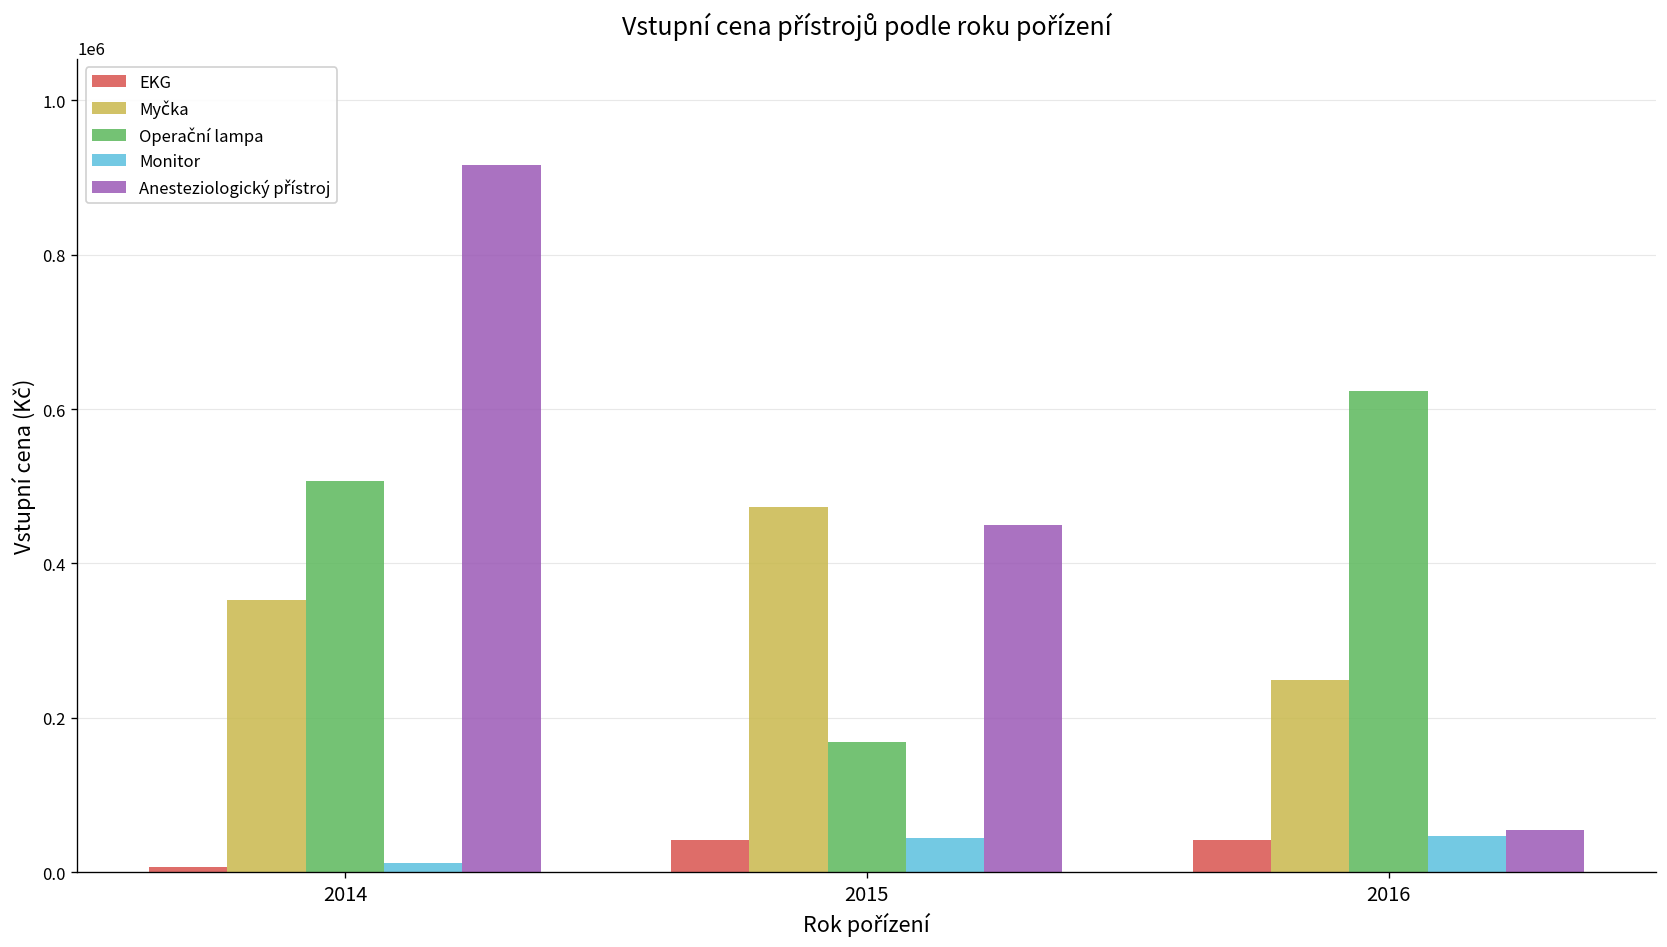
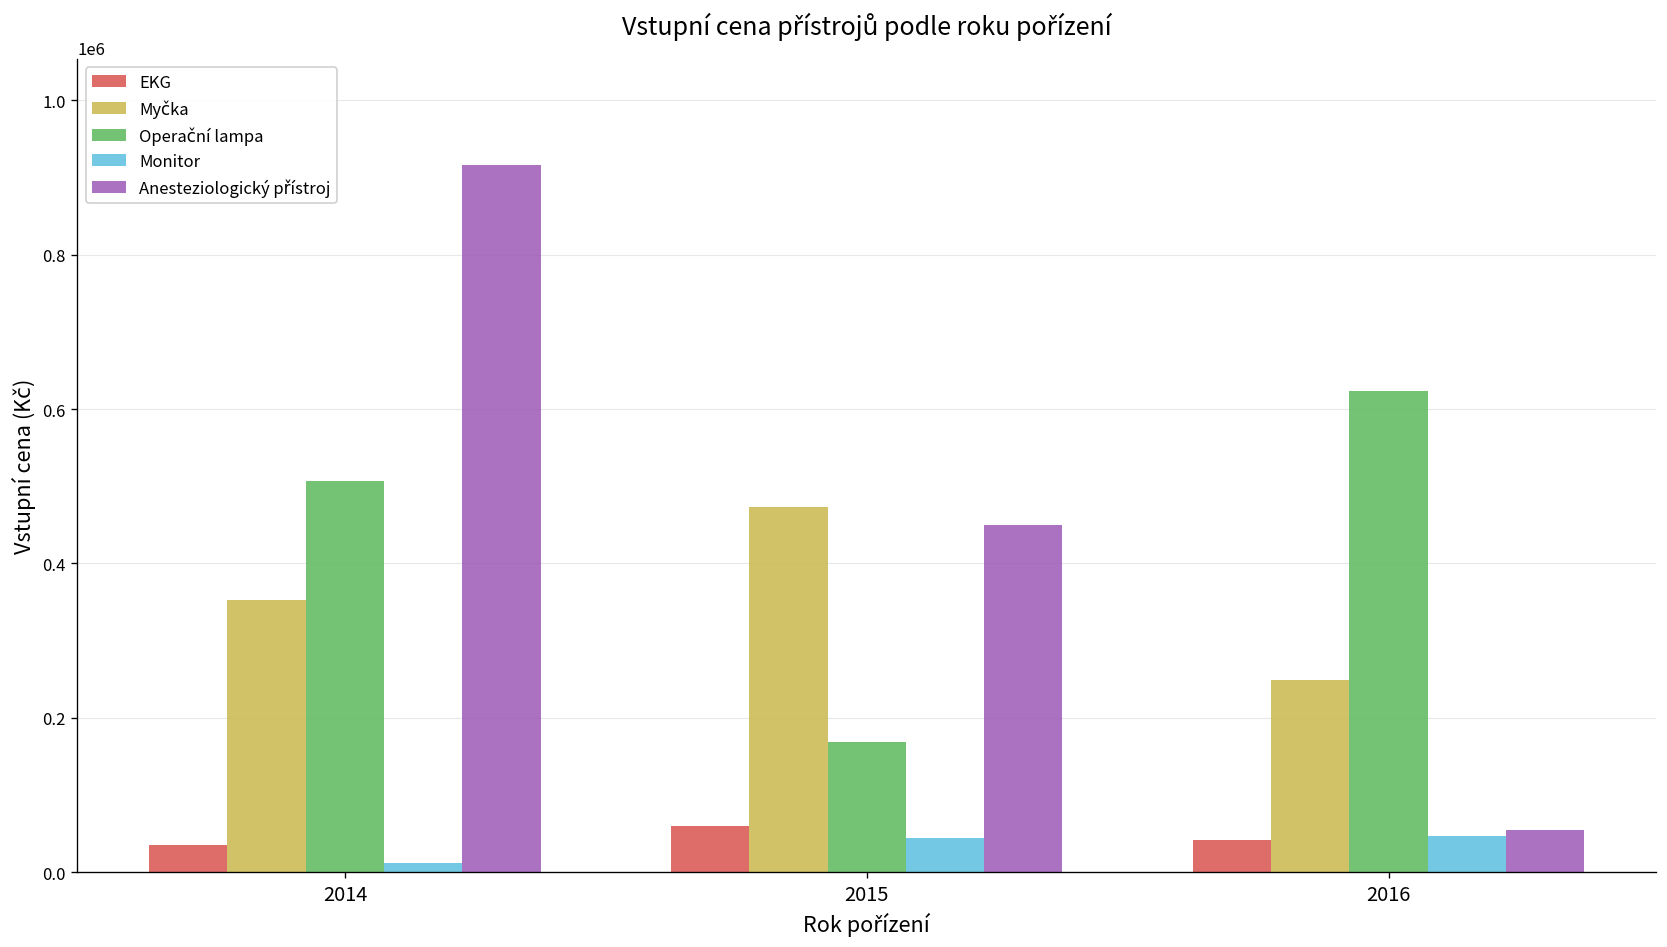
  {
    "EKG": {
-     "2014": 10000,
-     "2015": 40000,
+     "2014": 40000,
+     "2015": 60000,
      "2016": 40000
    },
    "Myčka": {
      "2014": 350000,
      "2015": 470000,
      "2016": 250000
    },
    "Operační lampa": {
      "2014": 510000,
      "2015": 170000,
      "2016": 620000
    },
    "Monitor": {
      "2014": 10000,
      "2015": 50000,
      "2016": 50000
    },
    "Anesteziologický přístroj": {
      "2014": 920000,
      "2015": 450000,
      "2016": 50000
    }
  }
